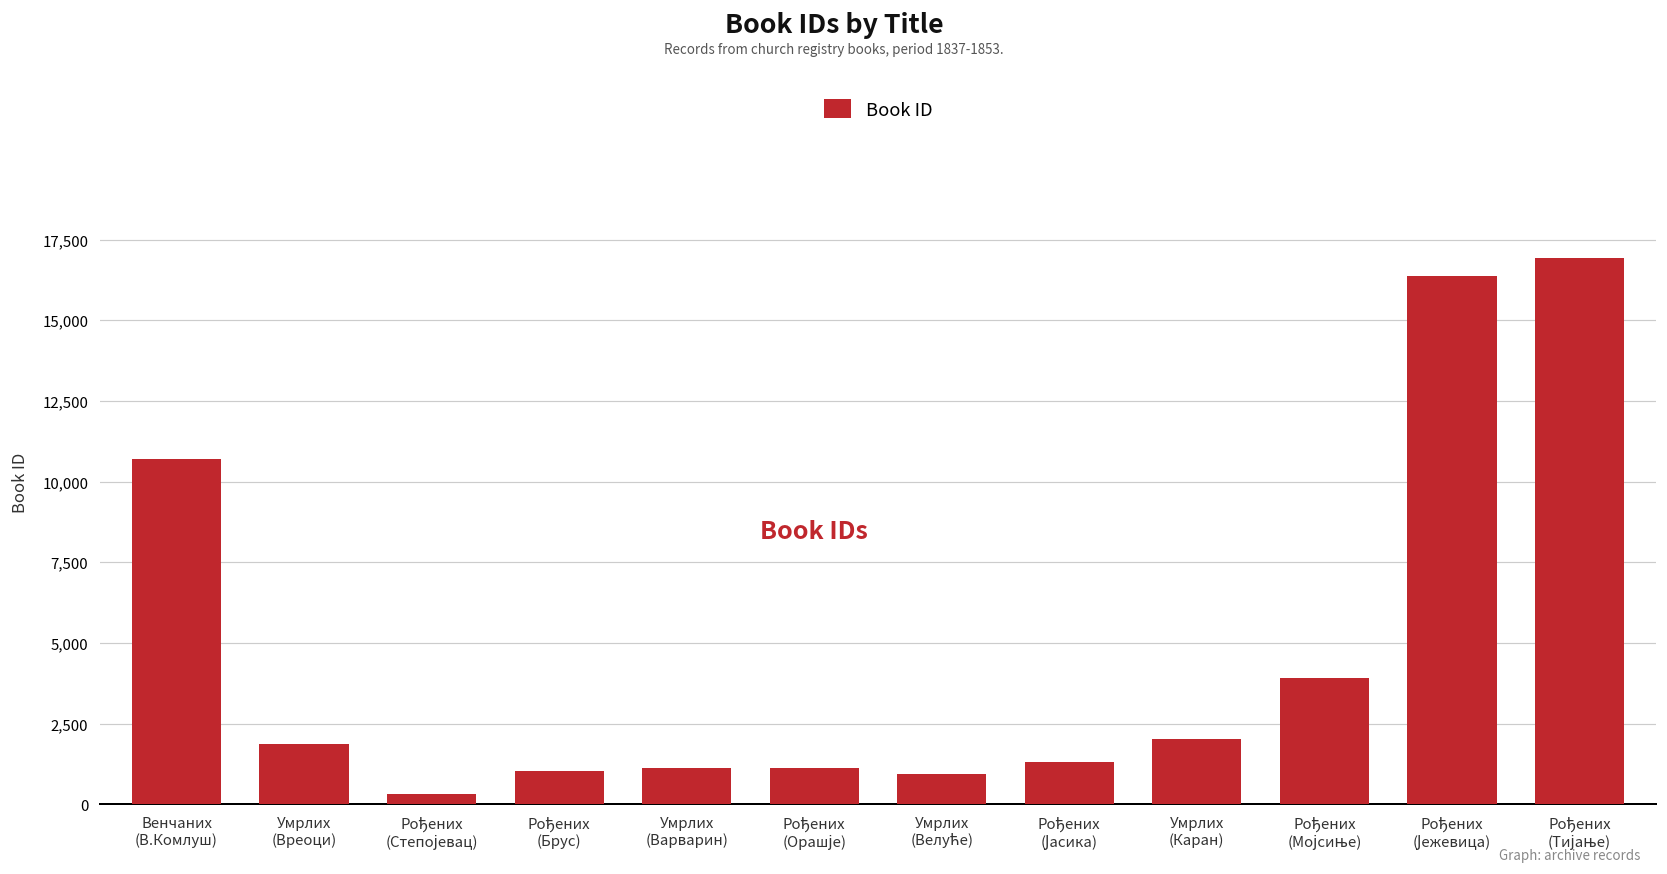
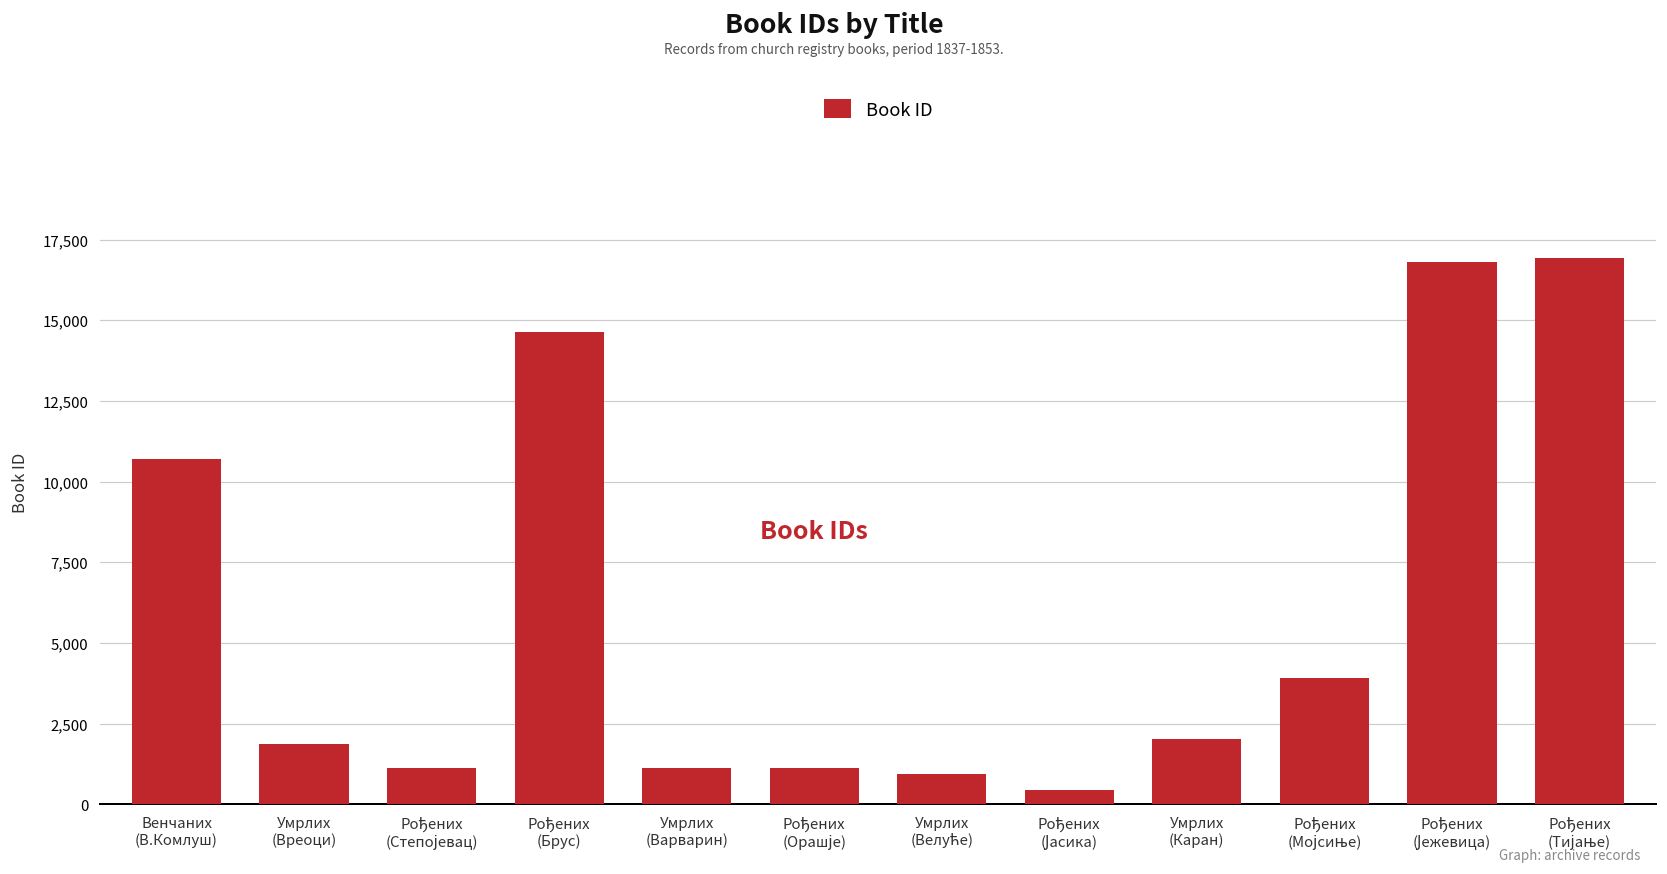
  {
    "Венчаних (В.Комлуш)": "10,700",
    "Умрлих (Вреоци)": "1,900",
-   "Рођених (Степојевац)": "300",
-   "Рођених (Брус)": "1,000",
+   "Рођених (Степојевац)": "1,100",
+   "Рођених (Брус)": "14,700",
    "Умрлих (Варварин)": "1,100",
    "Рођених (Орашје)": "1,100",
    "Умрлих (Велуће)": "1,000",
-   "Рођених (Јасика)": "1,300",
+   "Рођених (Јасика)": "500",
    "Умрлих (Каран)": "2,000",
    "Рођених (Мојсиње)": "3,900",
-   "Рођених (Јежевица)": "16,400",
+   "Рођених (Јежевица)": "16,800",
    "Рођених (Тијање)": "16,900"
  }
